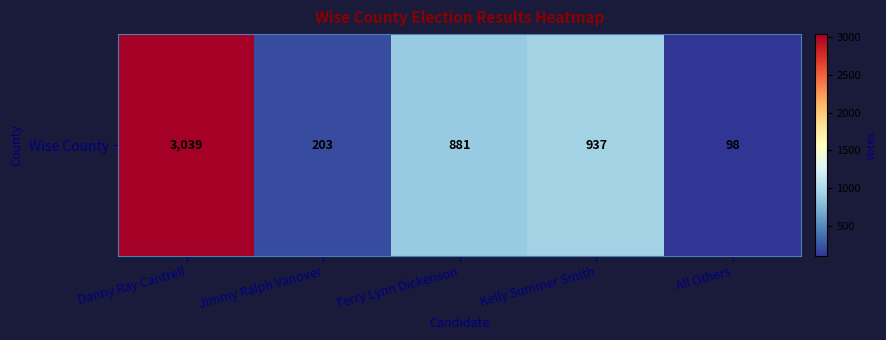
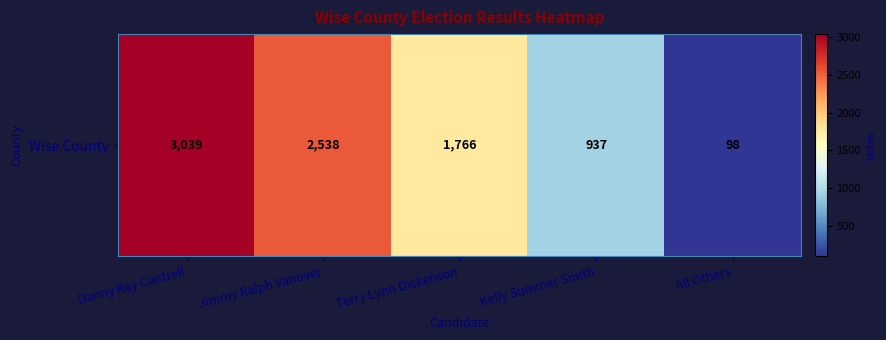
  {
    "Wise County": {
      "Danny Ray Cantrell": "3,039",
-     "Jimmy Ralph Vanover": "203",
-     "Terry Lynn Dickenson": "881",
+     "Jimmy Ralph Vanover": "2,538",
+     "Terry Lynn Dickenson": "1,766",
      "Kelly Summer Smith": "937",
      "All Others": "98"
    }
  }
